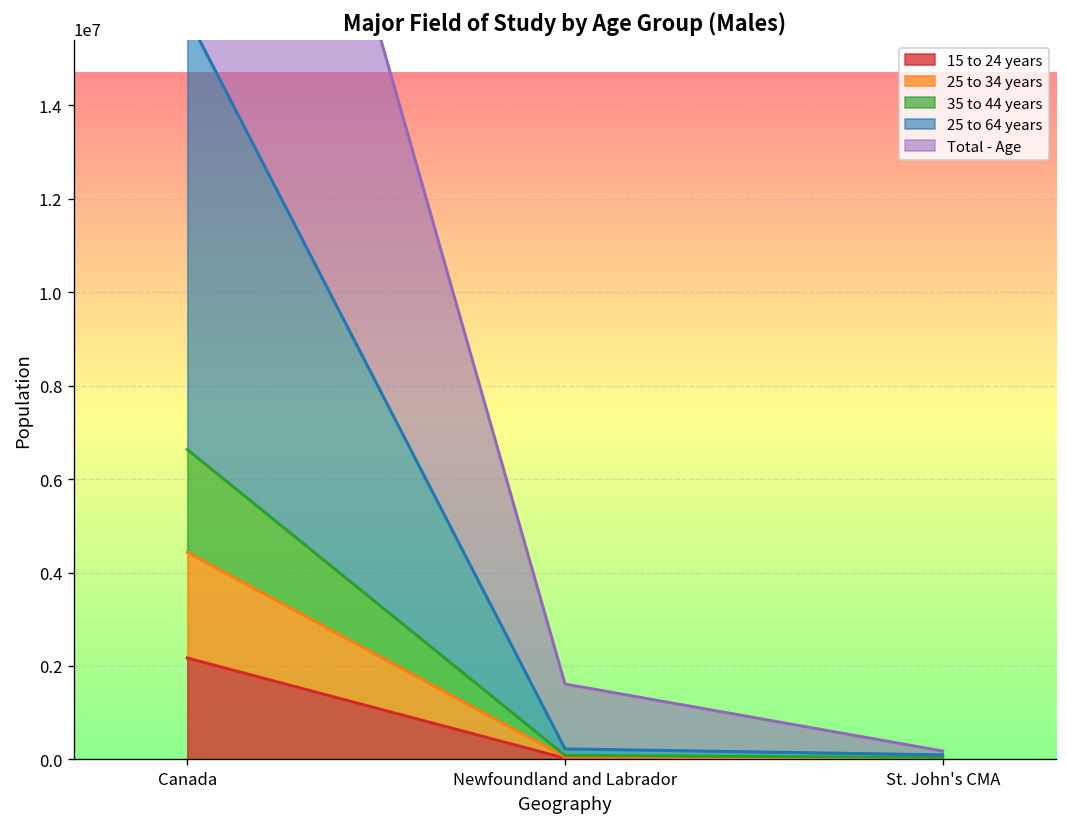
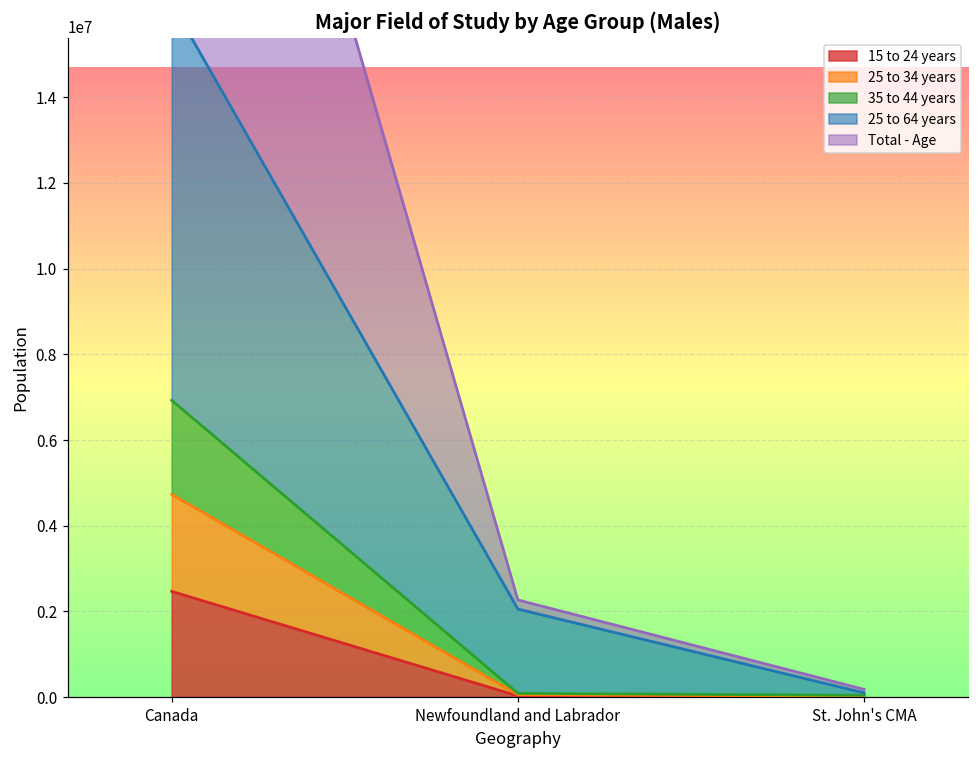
  {
    "15 to 24 years": {
-     "Canada": 2200000
+     "Canada": 2500000
    },
    "25 to 34 years": {
      "Canada": 2300000
    },
    "35 to 44 years": {
      "Canada": 2200000
    },
    "25 to 64 years": {
-     "Newfoundland and Labrador": 100000
+     "Newfoundland and Labrador": 2000000
    },
    "Total - Age": {
-     "Newfoundland and Labrador": 1400000,
+     "Newfoundland and Labrador": 200000,
      "St. John's CMA": 100000
    }
  }
